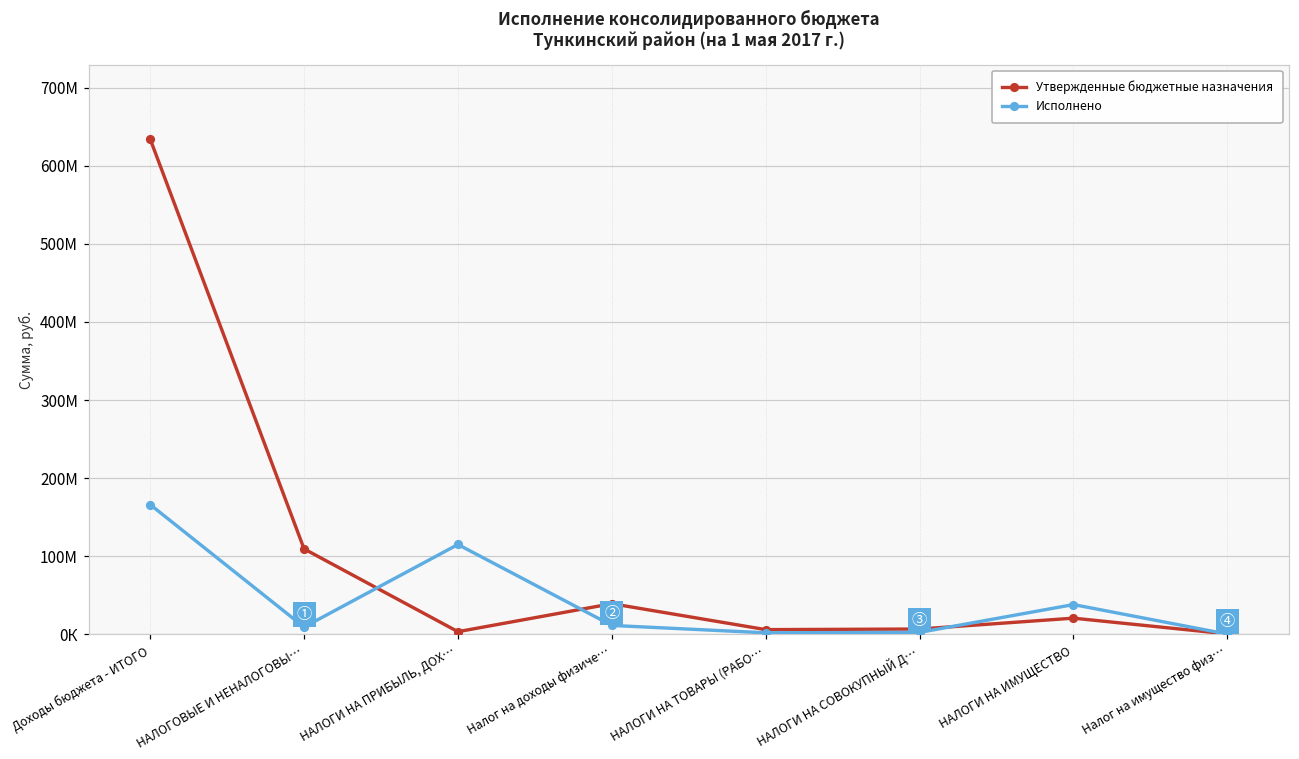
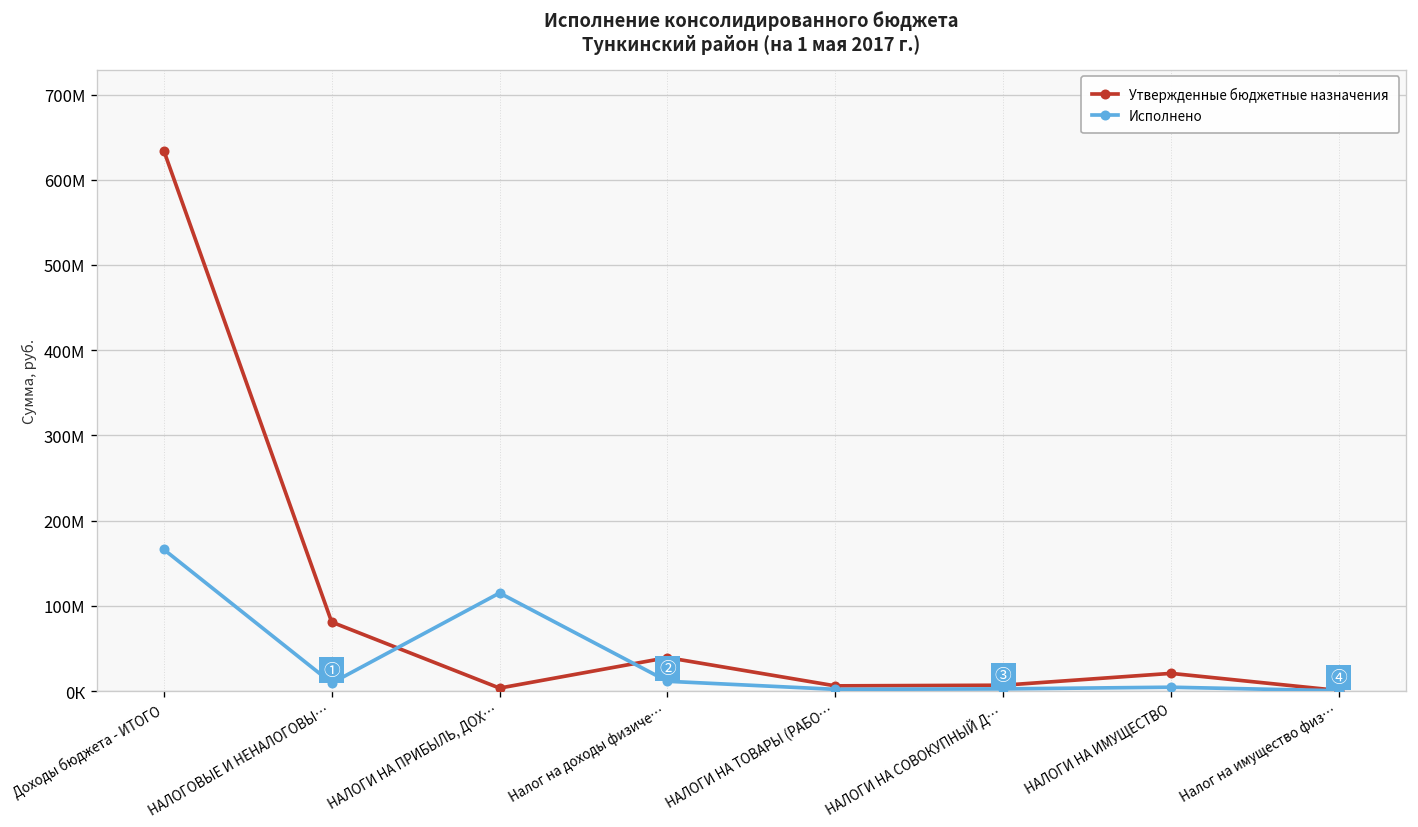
  {
    "Утвержденные бюджетные назначения": {
      "Доходы бюджета - ИТОГО": "630М",
-     "НАЛОГОВЫЕ И НЕНАЛОГОВЫ…": "110М",
+     "НАЛОГОВЫЕ И НЕНАЛОГОВЫ…": "80М",
      "НАЛОГИ НА ПРИБЫЛЬ, ДОХ…": "0М",
      "НАЛОГИ НА ТОВАРЫ (РАБО…": "10М",
      "НАЛОГИ НА ИМУЩЕСТВО": "20М"
    },
    "Исполнено": {
      "Доходы бюджета - ИТОГО": "170М",
      "НАЛОГОВЫЕ И НЕНАЛОГОВЫ…": "10М",
      "НАЛОГИ НА ПРИБЫЛЬ, ДОХ…": "120М",
      "Налог на доходы физиче…": "10М",
      "НАЛОГИ НА ТОВАРЫ (РАБО…": "0М",
      "НАЛОГИ НА СОВОКУПНЫЙ Д…": "0М",
-     "НАЛОГИ НА ИМУЩЕСТВО": "40М"
+     "НАЛОГИ НА ИМУЩЕСТВО": "0М"
    }
  }
